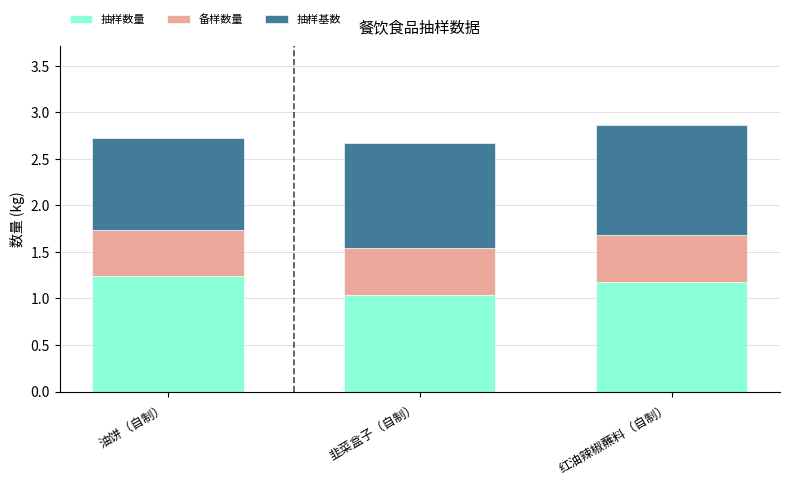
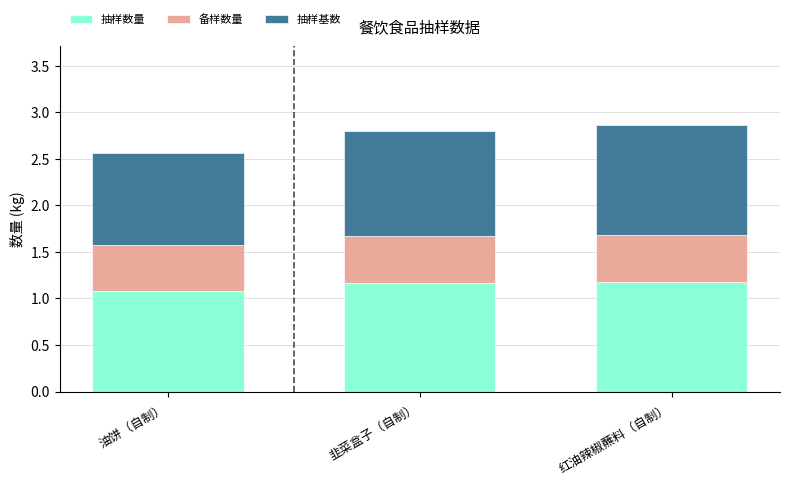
  {
    "抽样数量": {
-     "油饼（自制）": 1.2,
-     "韭菜盒子（自制）": 1.0,
+     "油饼（自制）": 1.1,
+     "韭菜盒子（自制）": 1.2,
      "红油辣椒蘸料（自制）": 1.2
    },
    "备样数量": {
      "油饼（自制）": 0.5,
      "韭菜盒子（自制）": 0.5,
      "红油辣椒蘸料（自制）": 0.5
    },
    "抽样基数": {
      "油饼（自制）": 1.0,
      "韭菜盒子（自制）": 1.1,
      "红油辣椒蘸料（自制）": 1.2
    }
  }
